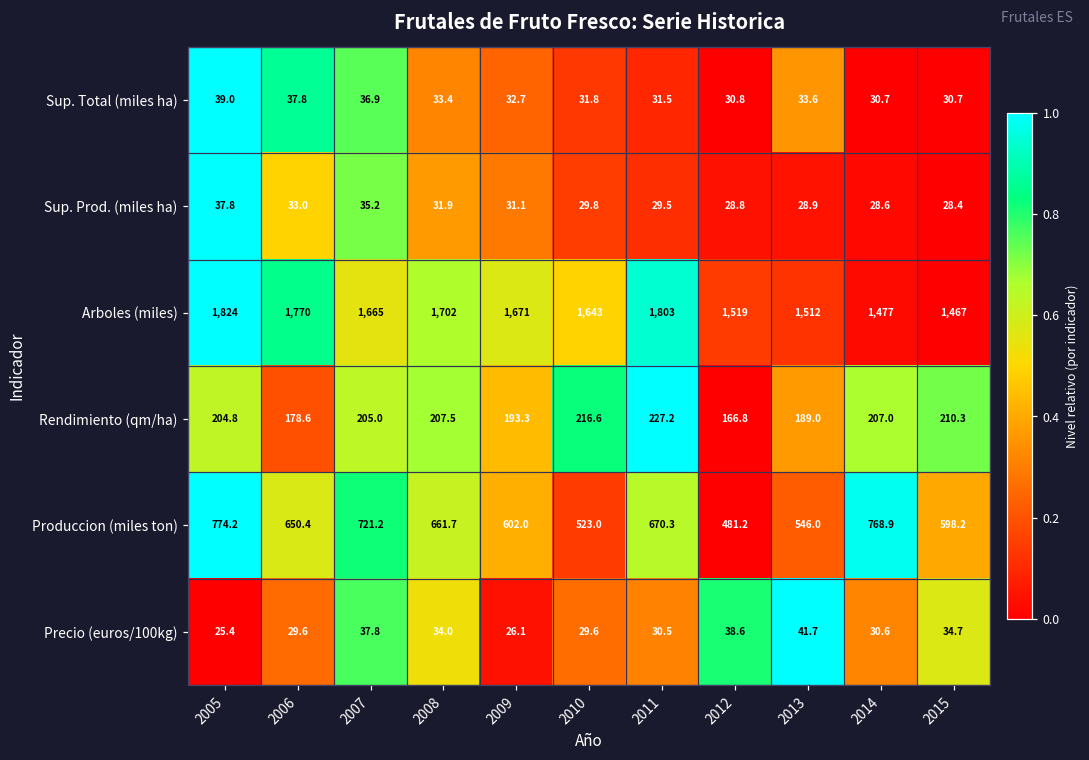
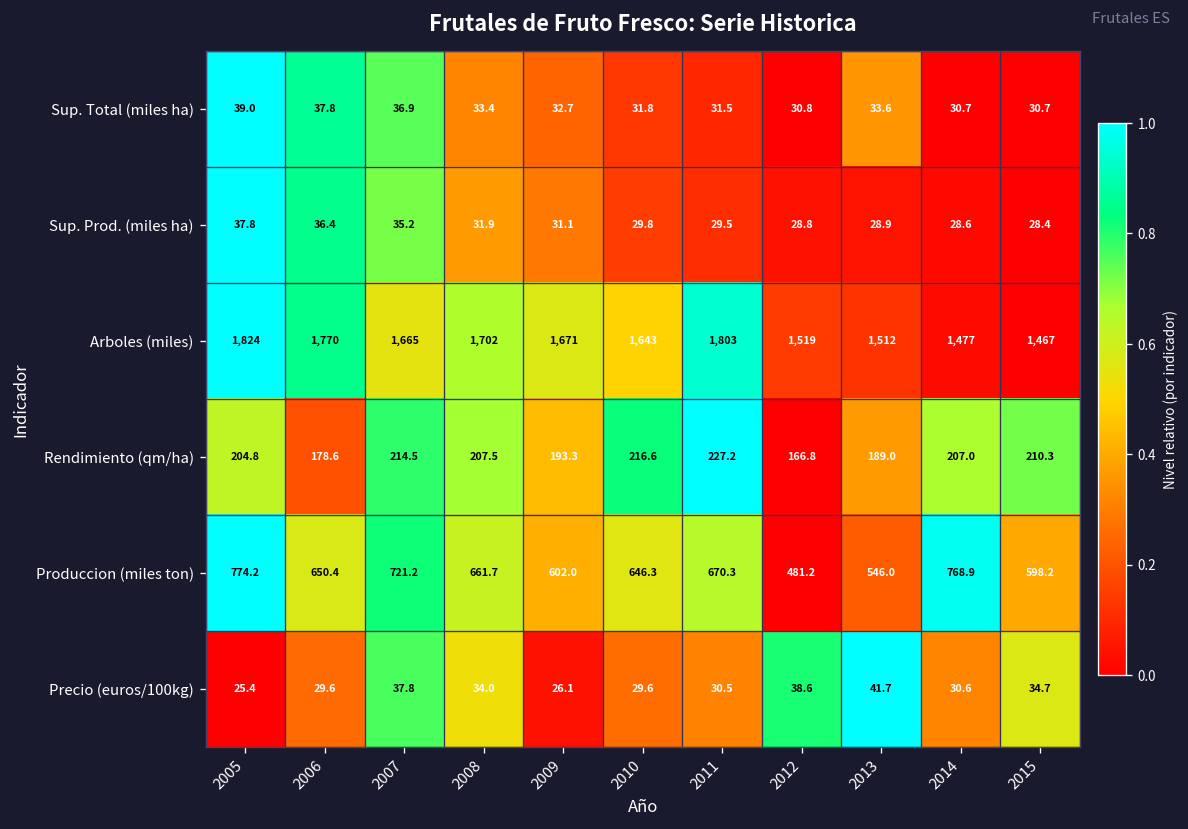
  {
    "Sup. Total (miles ha)": {
      "2005": "39.0",
      "2006": "37.8",
      "2007": "36.9",
      "2008": "33.4",
      "2009": "32.7",
      "2010": "31.8",
      "2011": "31.5",
      "2012": "30.8",
      "2013": "33.6",
      "2014": "30.7",
      "2015": "30.7"
    },
    "Sup. Prod. (miles ha)": {
      "2005": "37.8",
-     "2006": "33.0",
+     "2006": "36.4",
      "2007": "35.2",
      "2008": "31.9",
      "2009": "31.1",
      "2010": "29.8",
      "2011": "29.5",
      "2012": "28.8",
      "2013": "28.9",
      "2014": "28.6",
      "2015": "28.4"
    },
    "Arboles (miles)": {
      "2005": "1,824",
      "2006": "1,770",
      "2007": "1,665",
      "2008": "1,702",
      "2009": "1,671",
      "2010": "1,643",
      "2011": "1,803",
      "2012": "1,519",
      "2013": "1,512",
      "2014": "1,477",
      "2015": "1,467"
    },
    "Rendimiento (qm/ha)": {
      "2005": "204.8",
      "2006": "178.6",
-     "2007": "205.0",
+     "2007": "214.5",
      "2008": "207.5",
      "2009": "193.3",
      "2010": "216.6",
      "2011": "227.2",
      "2012": "166.8",
      "2013": "189.0",
      "2014": "207.0",
      "2015": "210.3"
    },
    "Produccion (miles ton)": {
      "2005": "774.2",
      "2006": "650.4",
      "2007": "721.2",
      "2008": "661.7",
      "2009": "602.0",
-     "2010": "523.0",
+     "2010": "646.3",
      "2011": "670.3",
      "2012": "481.2",
      "2013": "546.0",
      "2014": "768.9",
      "2015": "598.2"
    },
    "Precio (euros/100kg)": {
      "2005": "25.4",
      "2006": "29.6",
      "2007": "37.8",
      "2008": "34.0",
      "2009": "26.1",
      "2010": "29.6",
      "2011": "30.5",
      "2012": "38.6",
      "2013": "41.7",
      "2014": "30.6",
      "2015": "34.7"
    }
  }
